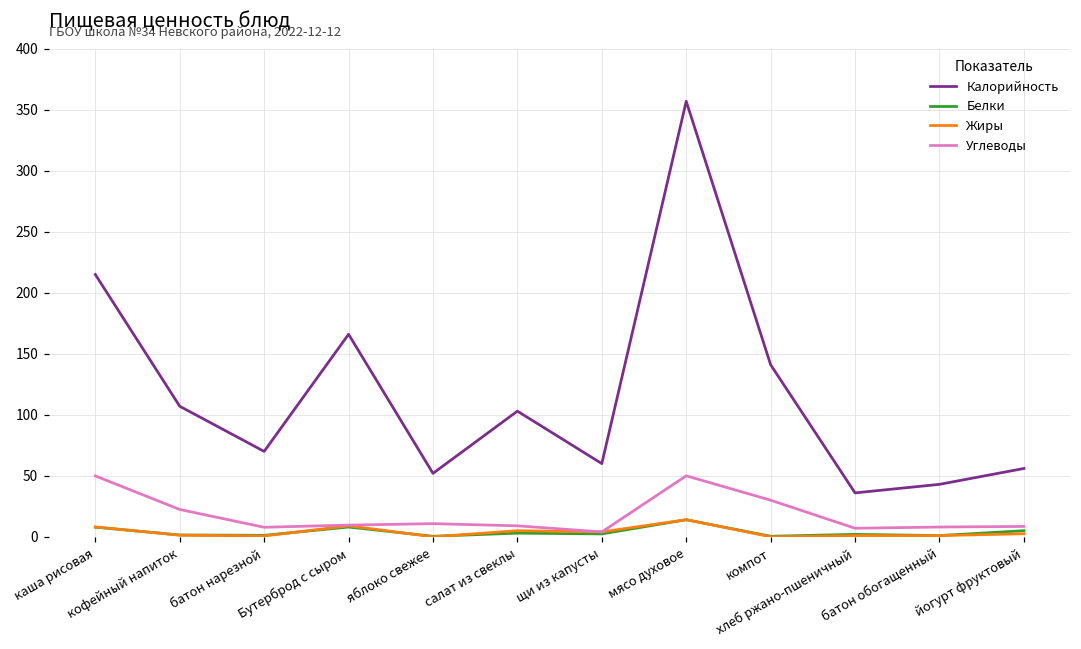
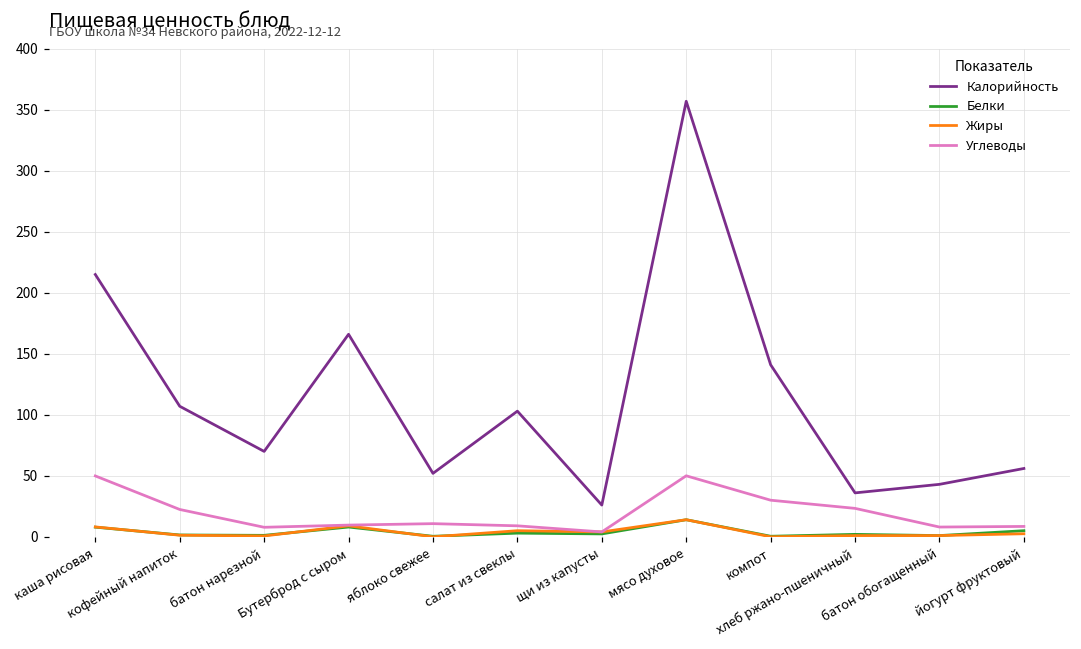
  {
    "Калорийность": {
      "каша рисовая": 215,
      "кофейный напиток": 107,
      "батон нарезной": 70,
      "Бутерброд с сыром": 166,
      "яблоко свежее": 52,
      "салат из свеклы": 103,
-     "щи из капусты": 60,
+     "щи из капусты": 26,
      "мясо духовое": 357,
      "компот": 141,
      "хлеб ржано-пшеничный": 36,
      "батон обогащенный": 43,
      "йогурт фруктовый": 56
    },
    "Белки": {
      "йогурт фруктовый": 5
    },
    "Жиры": {
      "йогурт фруктовый": 3
    },
    "Углеводы": {
      "каша рисовая": 50,
      "кофейный напиток": 22,
      "батон нарезной": 8,
      "яблоко свежее": 11,
      "салат из свеклы": 9,
      "мясо духовое": 50,
      "компот": 30,
-     "хлеб ржано-пшеничный": 7,
+     "хлеб ржано-пшеничный": 23,
      "батон обогащенный": 8,
      "йогурт фруктовый": 9
    }
  }
